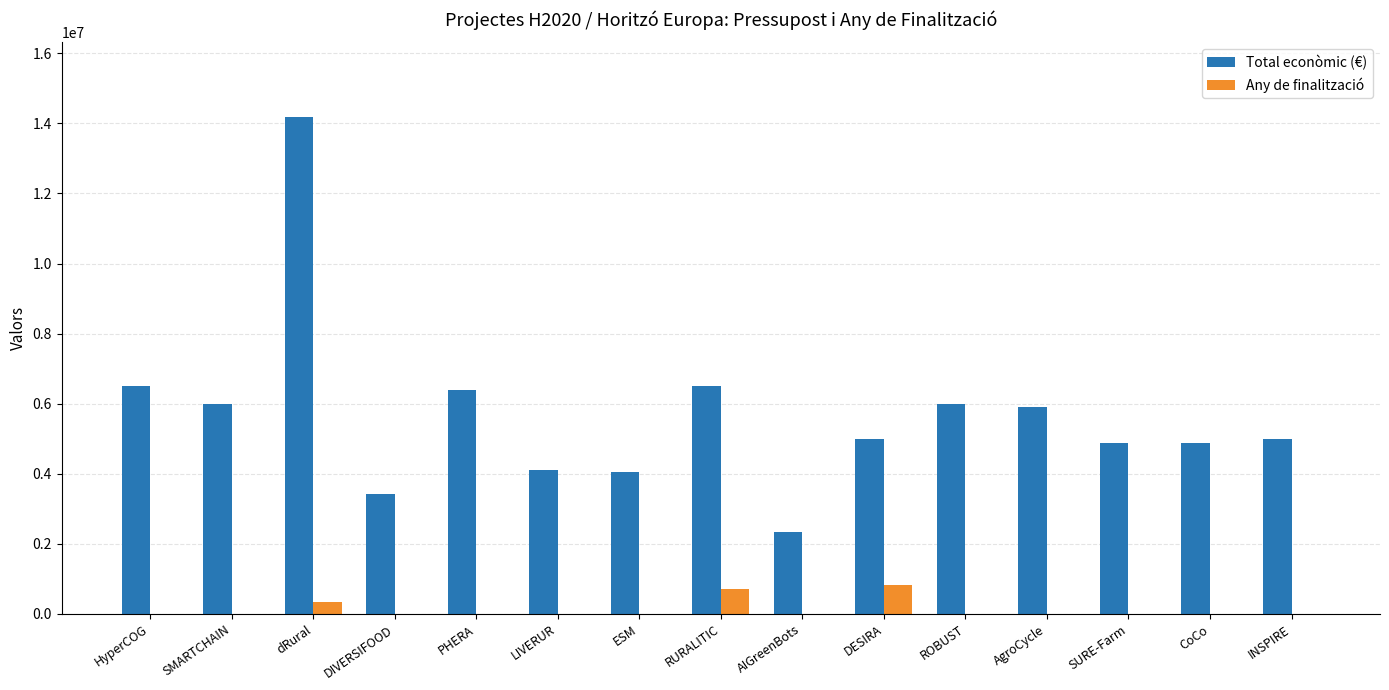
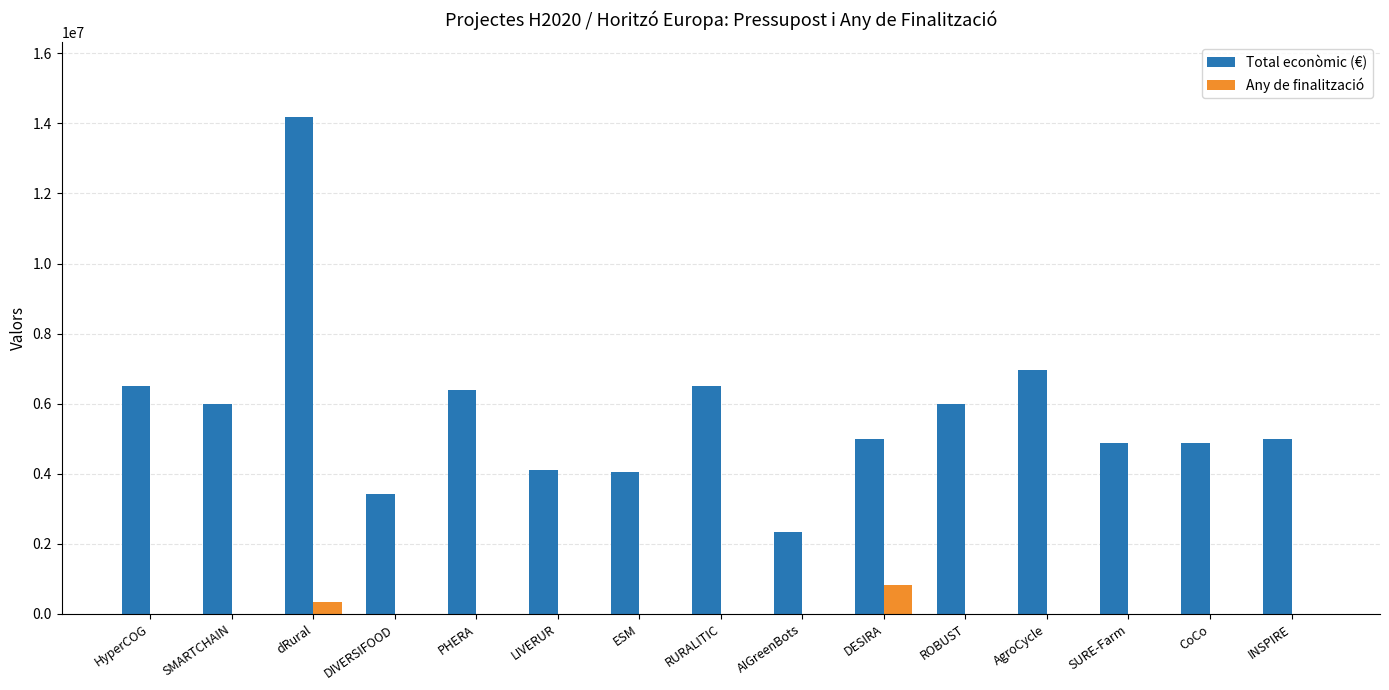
  {
    "Total econòmic (€)": {
      "HyperCOG": 6500000,
      "SMARTCHAIN": 6000000,
      "dRural": 14200000,
      "DIVERSIFOOD": 3400000,
      "PHERA": 6400000,
      "LIVERUR": 4100000,
      "ESM": 4000000,
      "RURALITIC": 6500000,
      "AIGreenBots": 2300000,
      "DESIRA": 5000000,
      "ROBUST": 6000000,
-     "AgroCycle": 5900000,
+     "AgroCycle": 7000000,
      "SURE-Farm": 4900000,
      "CoCo": 4900000,
      "INSPIRE": 5000000
    },
    "Any de finalització": {
      "dRural": 400000,
-     "RURALITIC": 700000,
+     "RURALITIC": 0,
      "DESIRA": 800000
    }
  }
